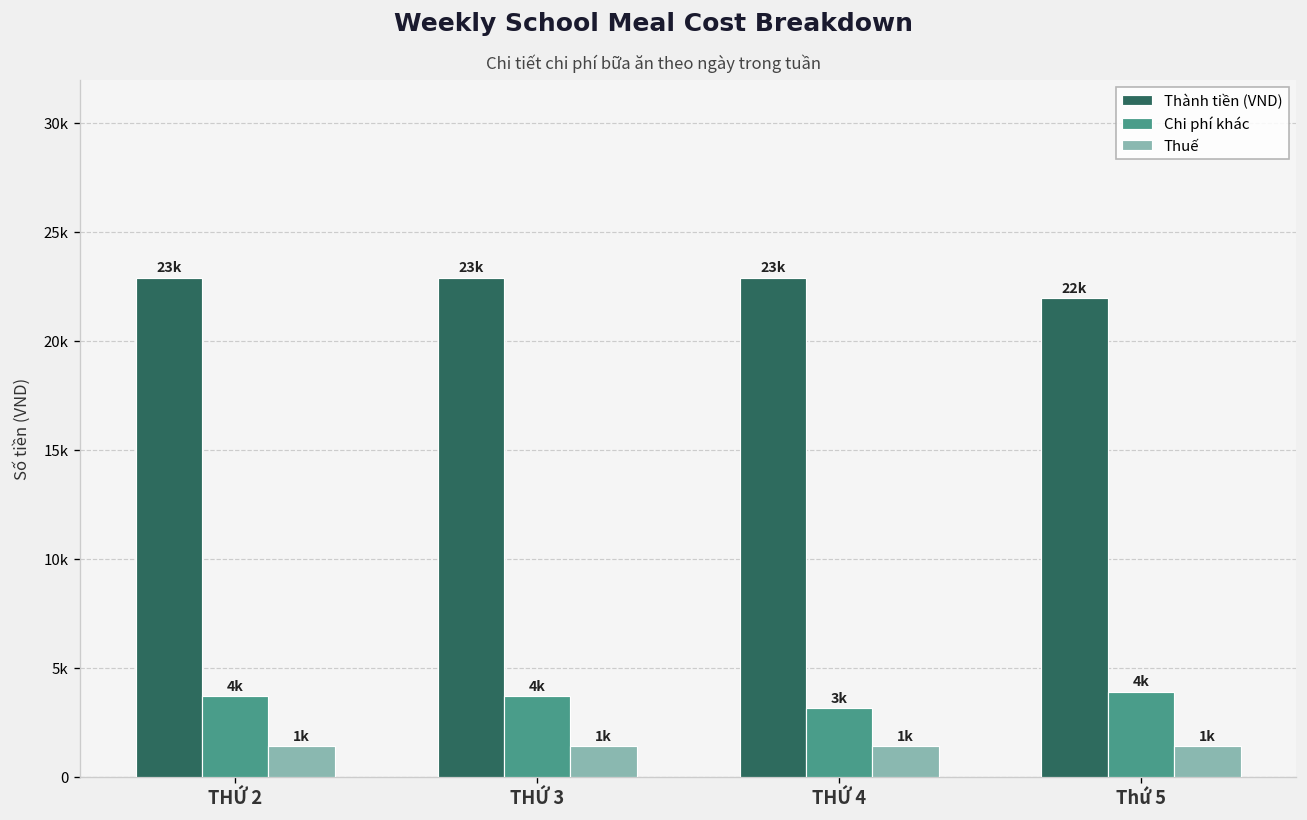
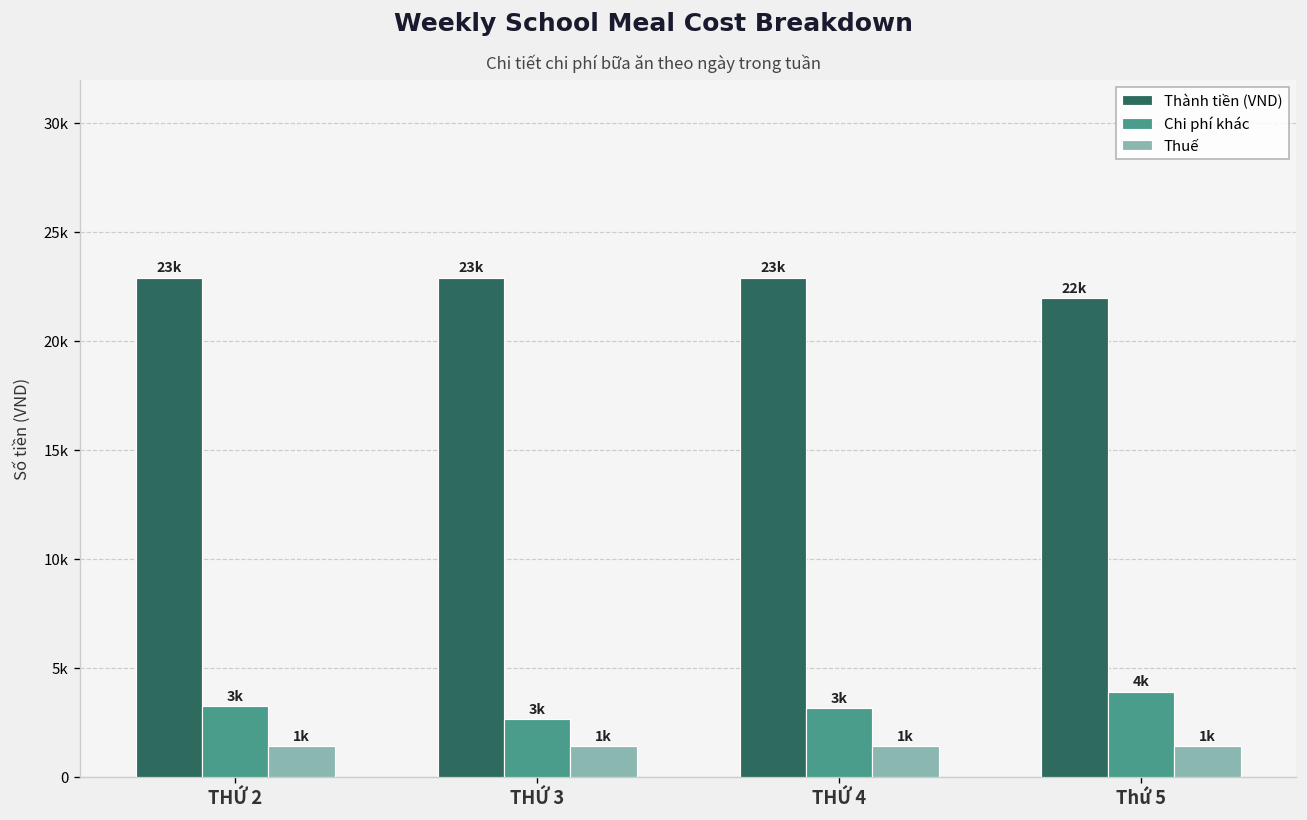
  {
    "Thành tiền (VND)": {
      "THỨ 2": "23k",
      "THỨ 3": "23k",
      "THỨ 4": "23k",
      "Thứ 5": "22k"
    },
    "Chi phí khác": {
-     "THỨ 2": "4k",
-     "THỨ 3": "4k",
+     "THỨ 2": "3k",
+     "THỨ 3": "3k",
      "THỨ 4": "3k",
      "Thứ 5": "4k"
    },
    "Thuế": {
      "THỨ 2": "1k",
      "THỨ 3": "1k",
      "THỨ 4": "1k",
      "Thứ 5": "1k"
    }
  }
